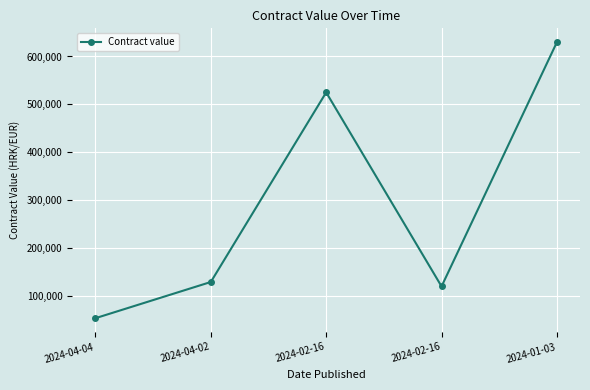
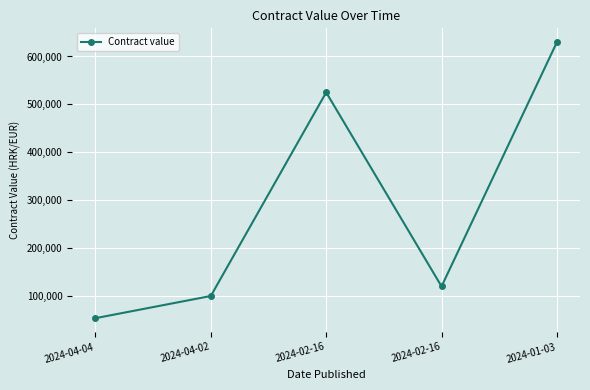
  {
    "2024-04-04": "50,000",
-   "2024-04-02": "130,000",
+   "2024-04-02": "100,000",
    "2024-01-03": "630,000"
  }
